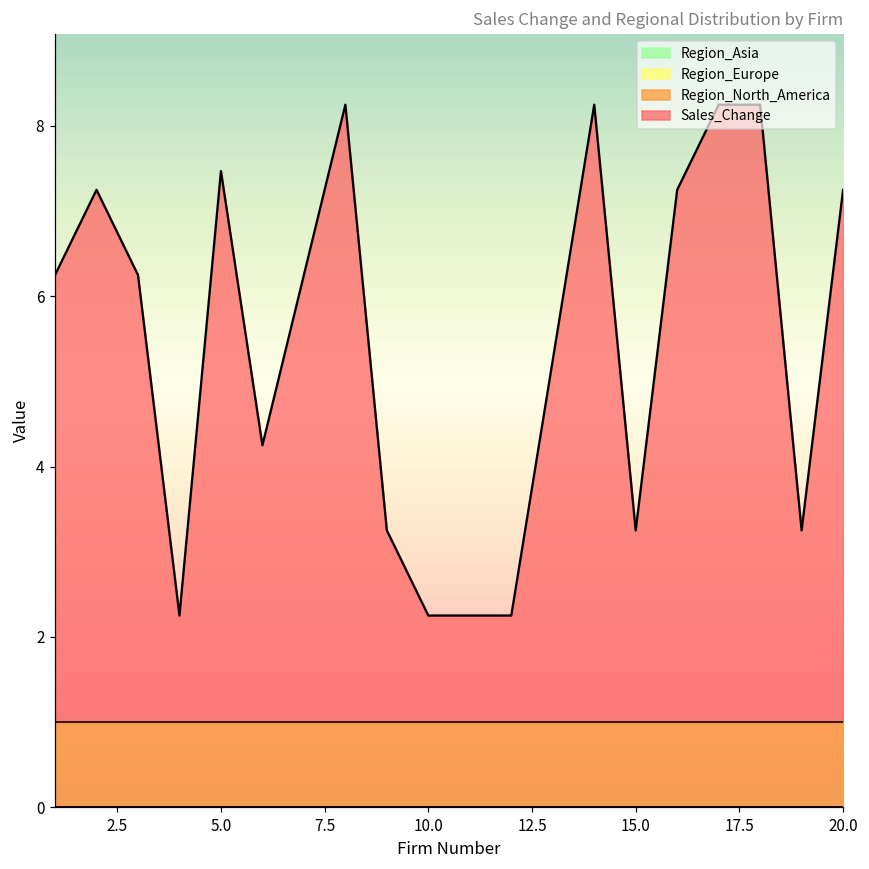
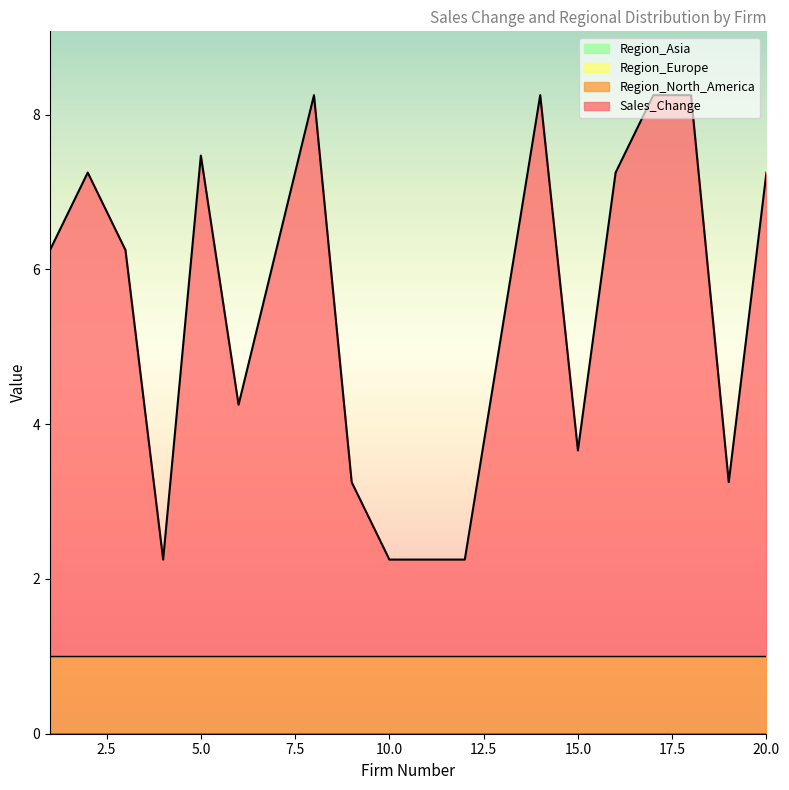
  {
    "Sales_Change": {
      "5.0": 7.5,
      "10.0": 2.3,
-     "15.0": 3.3,
+     "15.0": 3.7,
      "20.0": 7.3
    },
    "Region_North_America": {
      "5.0": 1.0,
      "10.0": 1.0,
      "15.0": 1.0,
      "20.0": 1.0
    },
    "Region_Europe": {
      "5.0": 0.0,
      "10.0": 0.0,
      "15.0": 0.0,
      "20.0": 0.0
    }
  }
